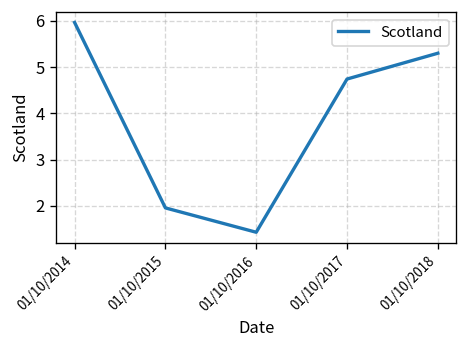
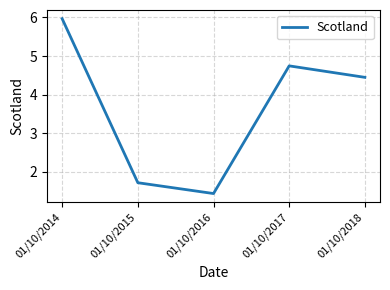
  {
    "01/10/2014": 6.0,
-   "01/10/2015": 2.0,
+   "01/10/2015": 1.7,
    "01/10/2016": 1.4,
    "01/10/2017": 4.7,
-   "01/10/2018": 5.3
+   "01/10/2018": 4.4
  }
